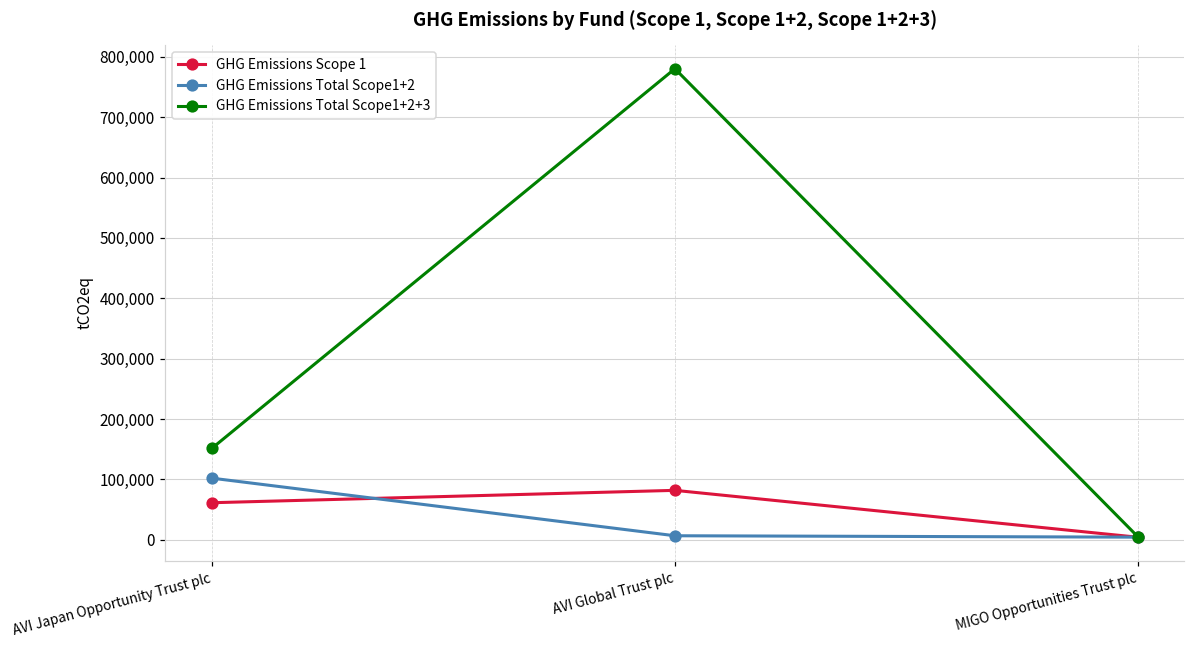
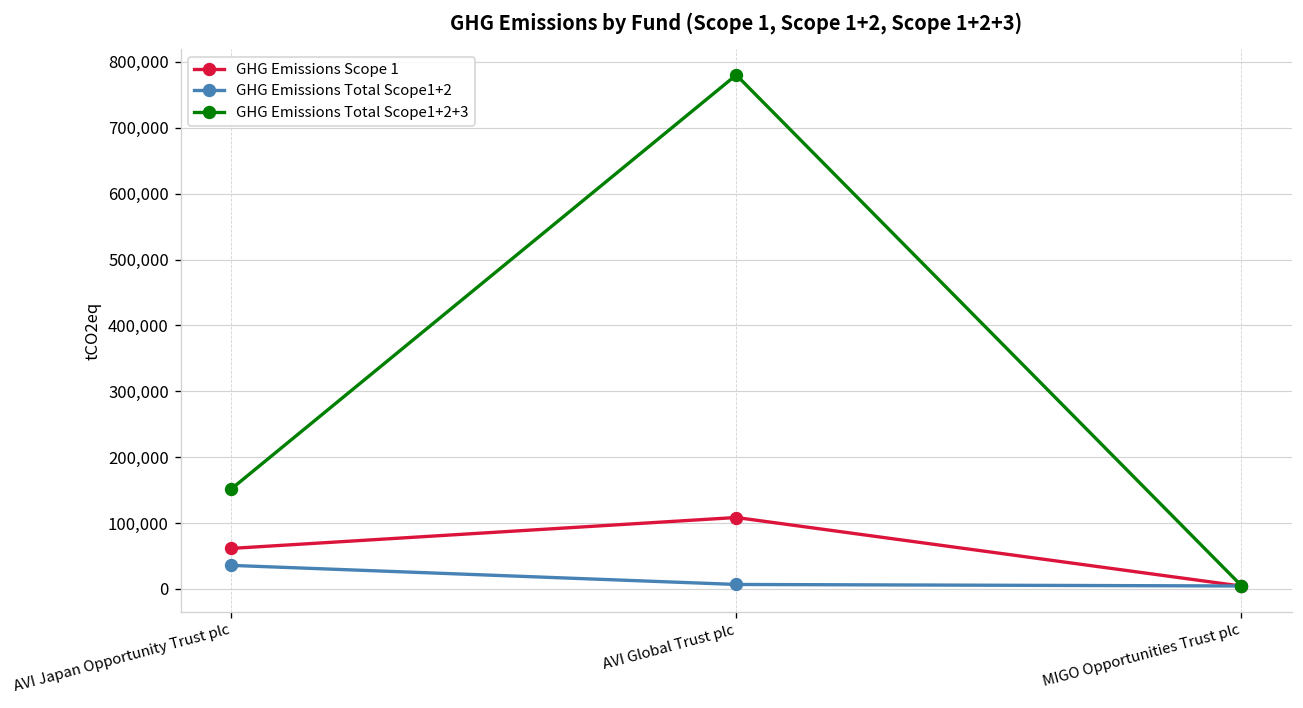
  {
    "GHG Emissions Scope 1": {
      "AVI Japan Opportunity Trust plc": "60,000",
-     "AVI Global Trust plc": "80,000"
+     "AVI Global Trust plc": "110,000"
    },
    "GHG Emissions Total Scope1+2": {
-     "AVI Japan Opportunity Trust plc": "100,000",
+     "AVI Japan Opportunity Trust plc": "40,000",
      "AVI Global Trust plc": "10,000"
    },
    "GHG Emissions Total Scope1+2+3": {
      "AVI Japan Opportunity Trust plc": "150,000",
      "AVI Global Trust plc": "780,000"
    }
  }
